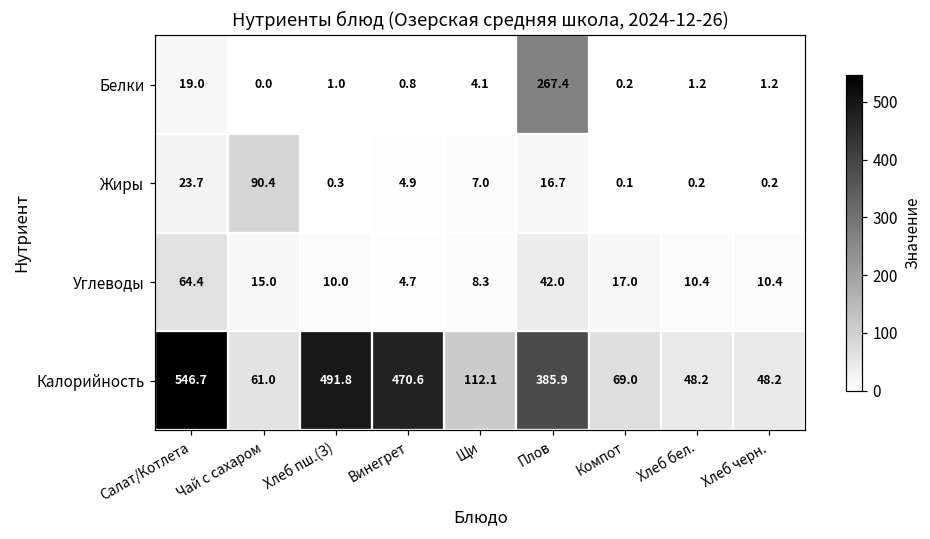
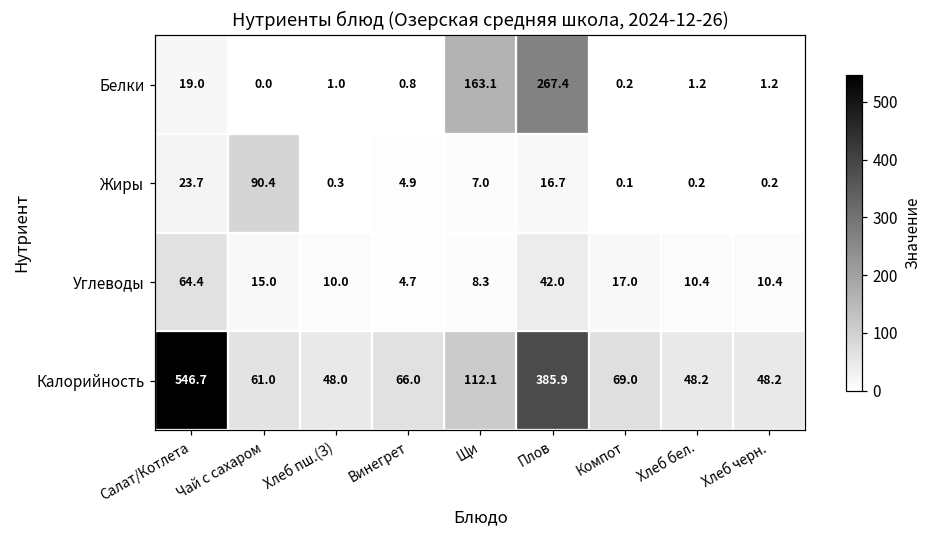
  {
    "Белки": {
      "Салат/Котлета": 19.0,
      "Чай с сахаром": 0.0,
      "Хлеб пш.(З)": 1.0,
      "Винегрет": 0.8,
-     "Щи": 4.1,
+     "Щи": 163.1,
      "Плов": 267.4,
      "Компот": 0.2,
      "Хлеб бел.": 1.2,
      "Хлеб черн.": 1.2
    },
    "Жиры": {
      "Салат/Котлета": 23.7,
      "Чай с сахаром": 90.4,
      "Хлеб пш.(З)": 0.3,
      "Винегрет": 4.9,
      "Щи": 7.0,
      "Плов": 16.7,
      "Компот": 0.1,
      "Хлеб бел.": 0.2,
      "Хлеб черн.": 0.2
    },
    "Углеводы": {
      "Салат/Котлета": 64.4,
      "Чай с сахаром": 15.0,
      "Хлеб пш.(З)": 10.0,
      "Винегрет": 4.7,
      "Щи": 8.3,
      "Плов": 42.0,
      "Компот": 17.0,
      "Хлеб бел.": 10.4,
      "Хлеб черн.": 10.4
    },
    "Калорийность": {
      "Салат/Котлета": 546.7,
      "Чай с сахаром": 61.0,
-     "Хлеб пш.(З)": 491.8,
-     "Винегрет": 470.6,
+     "Хлеб пш.(З)": 48.0,
+     "Винегрет": 66.0,
      "Щи": 112.1,
      "Плов": 385.9,
      "Компот": 69.0,
      "Хлеб бел.": 48.2,
      "Хлеб черн.": 48.2
    }
  }
